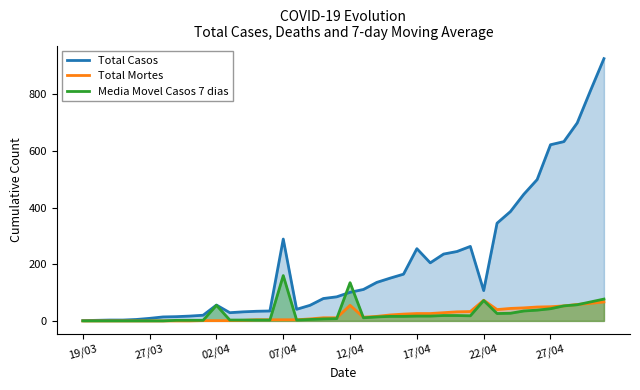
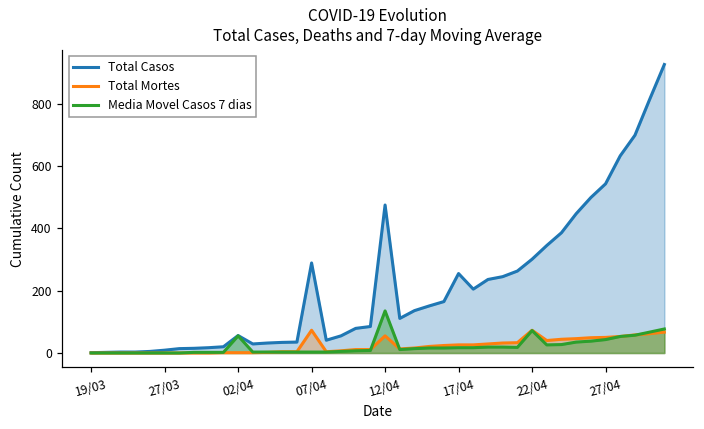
  {
    "Total Casos": {
      "27/03": 10,
      "07/04": 290,
-     "12/04": 100,
+     "12/04": 480,
      "17/04": 260,
-     "22/04": 110,
-     "27/04": 620
+     "22/04": 300,
+     "27/04": 540
    },
    "Total Mortes": {
      "02/04": 0,
-     "07/04": 0,
+     "07/04": 70,
      "12/04": 60,
      "17/04": 30
    },
    "Media Movel Casos 7 dias": {
-     "07/04": 160,
+     "07/04": 0,
      "12/04": 140,
      "17/04": 20
    }
  }
